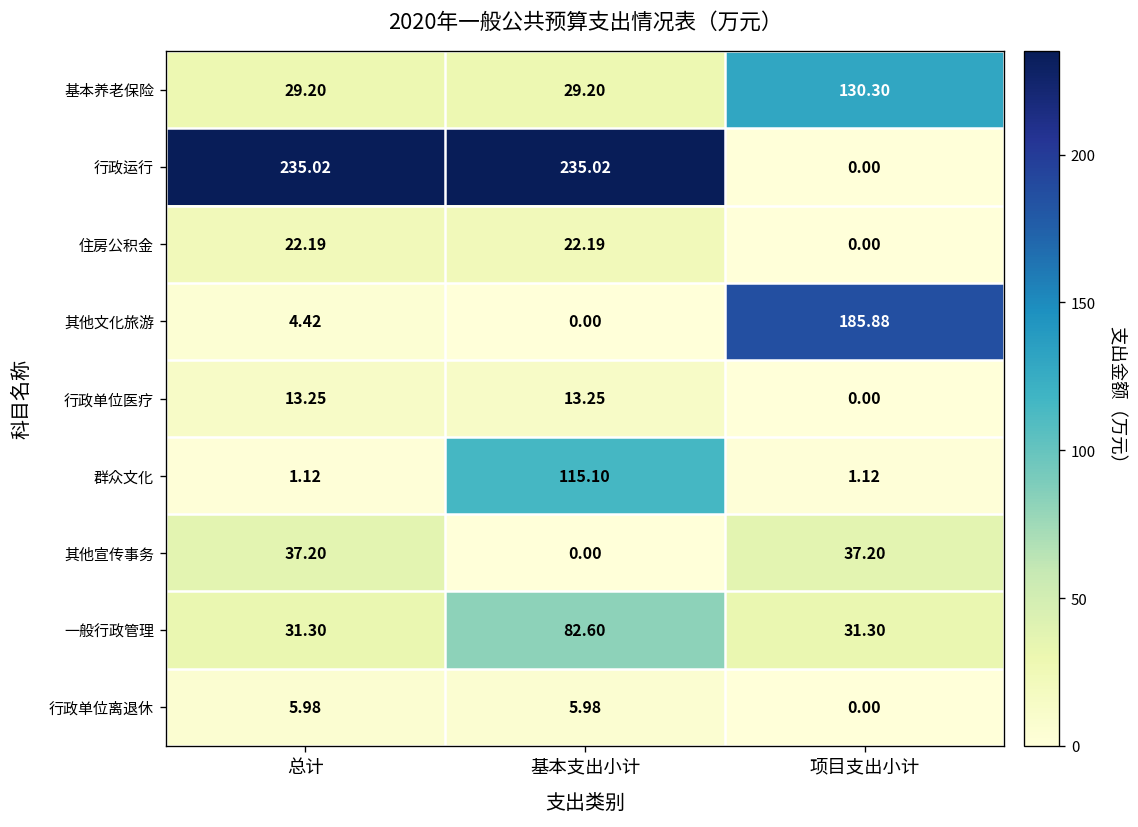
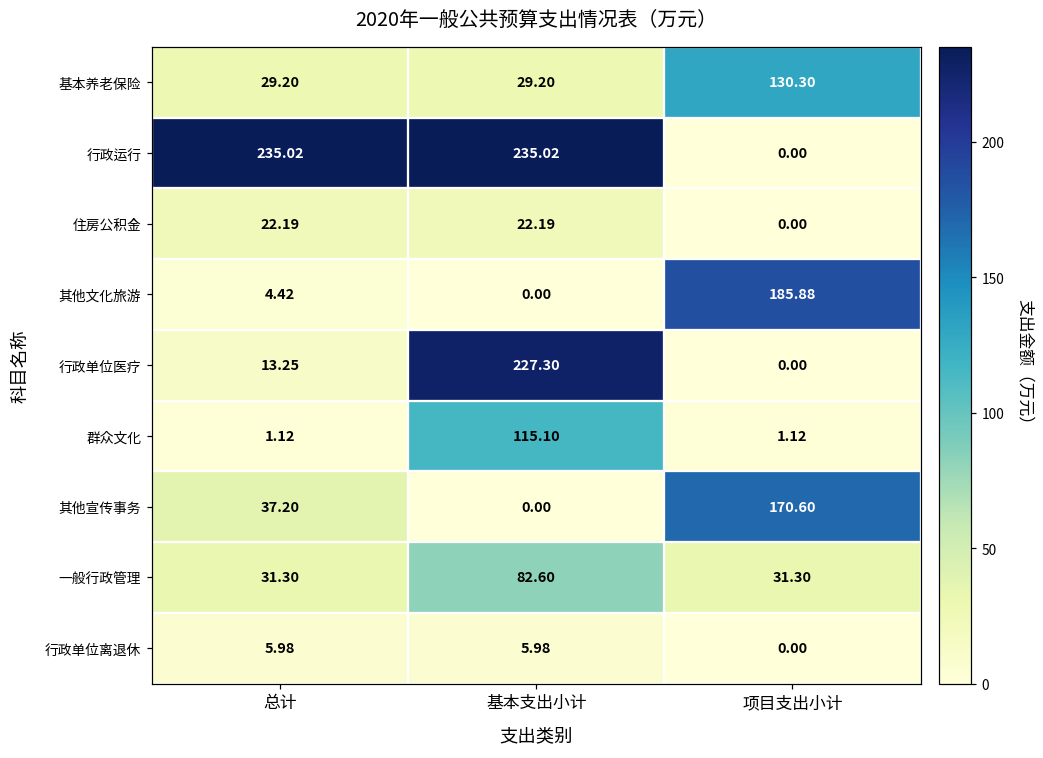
  {
    "基本养老保险": {
      "总计": 29.20,
      "基本支出小计": 29.20,
      "项目支出小计": 130.30
    },
    "行政运行": {
      "总计": 235.02,
      "基本支出小计": 235.02,
      "项目支出小计": 0.00
    },
    "住房公积金": {
      "总计": 22.19,
      "基本支出小计": 22.19,
      "项目支出小计": 0.00
    },
    "其他文化旅游": {
      "总计": 4.42,
      "基本支出小计": 0.00,
      "项目支出小计": 185.88
    },
    "行政单位医疗": {
      "总计": 13.25,
-     "基本支出小计": 13.25,
+     "基本支出小计": 227.30,
      "项目支出小计": 0.00
    },
    "群众文化": {
      "总计": 1.12,
      "基本支出小计": 115.10,
      "项目支出小计": 1.12
    },
    "其他宣传事务": {
      "总计": 37.20,
      "基本支出小计": 0.00,
-     "项目支出小计": 37.20
+     "项目支出小计": 170.60
    },
    "一般行政管理": {
      "总计": 31.30,
      "基本支出小计": 82.60,
      "项目支出小计": 31.30
    },
    "行政单位离退休": {
      "总计": 5.98,
      "基本支出小计": 5.98,
      "项目支出小计": 0.00
    }
  }
